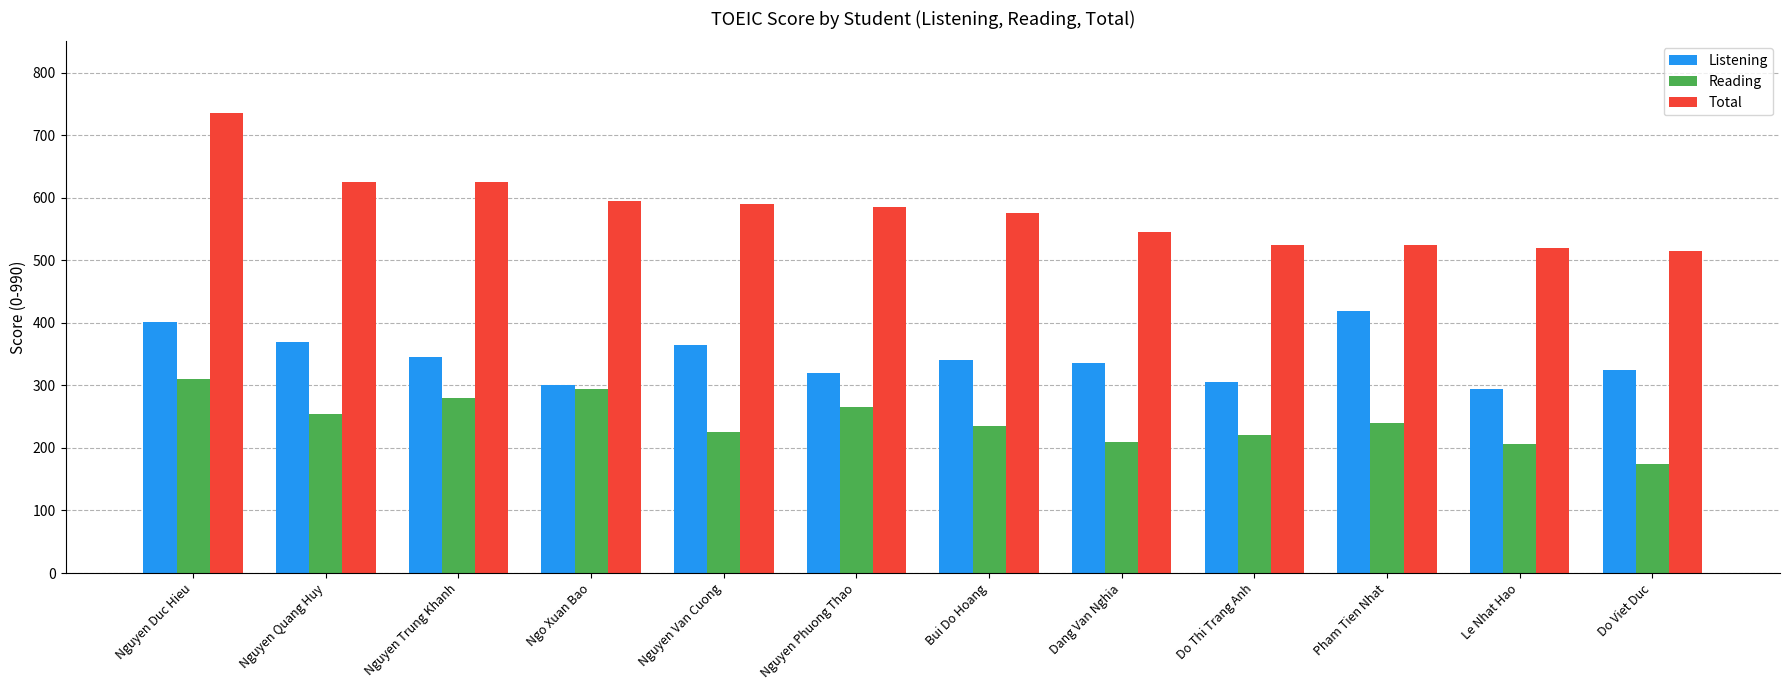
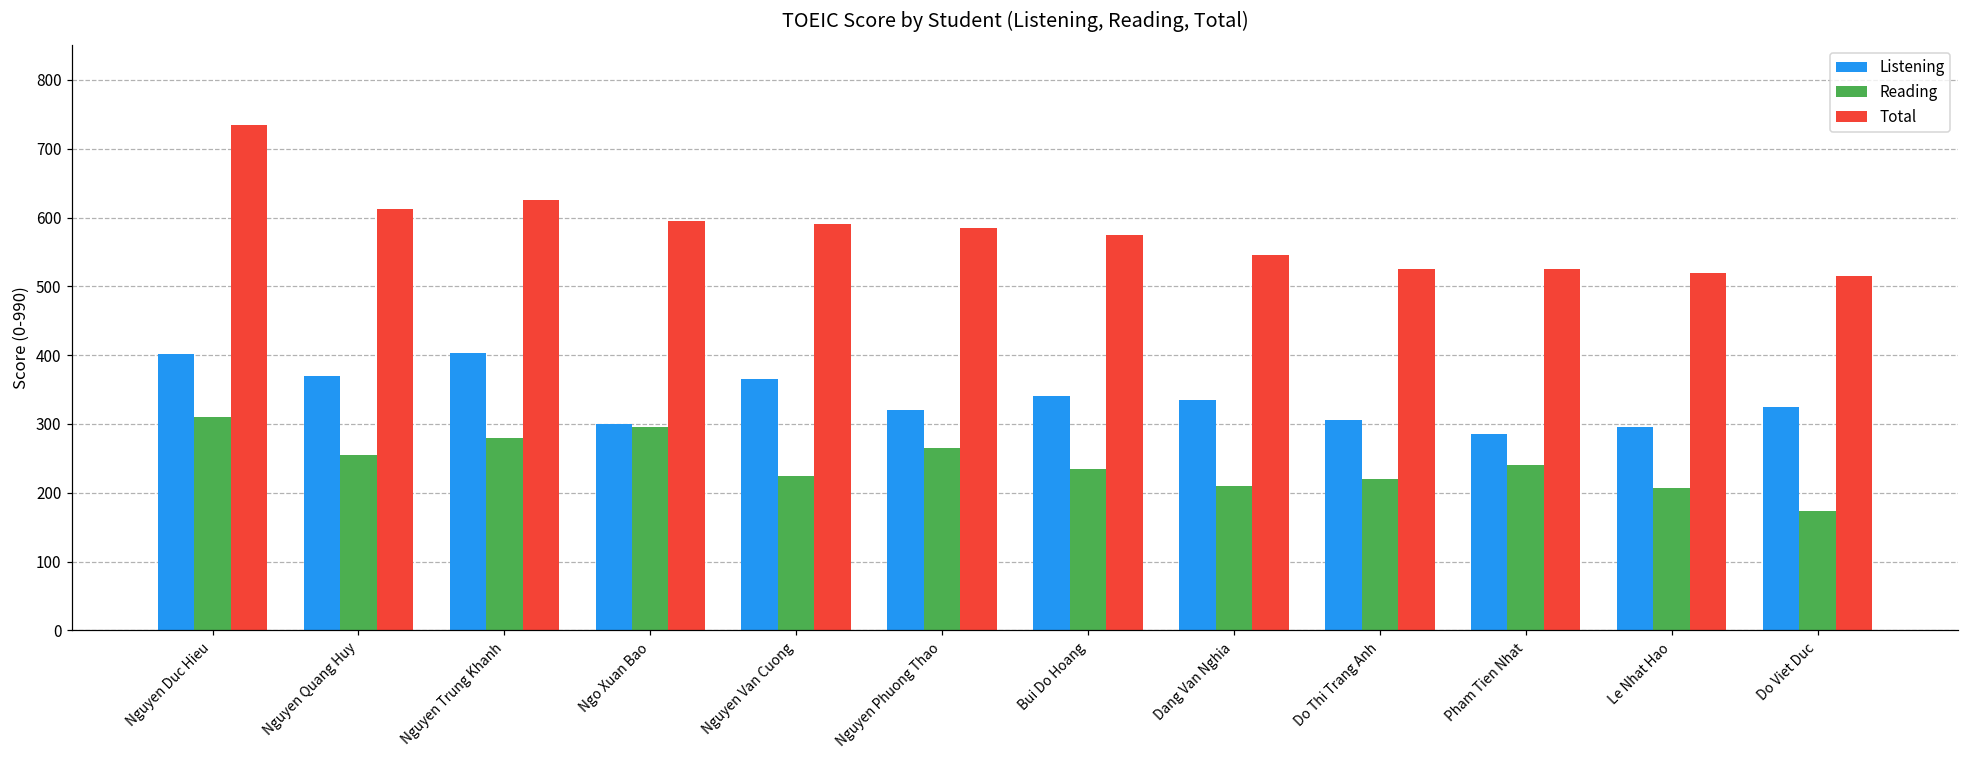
  {
    "Listening": {
      "Nguyen Duc Hieu": 400,
      "Nguyen Quang Huy": 370,
-     "Nguyen Trung Khanh": 350,
+     "Nguyen Trung Khanh": 400,
      "Ngo Xuan Bao": 300,
      "Nguyen Van Cuong": 370,
      "Nguyen Phuong Thao": 320,
      "Bui Do Hoang": 340,
      "Dang Van Nghia": 340,
      "Do Thi Trang Anh": 310,
-     "Pham Tien Nhat": 420,
+     "Pham Tien Nhat": 290,
      "Le Nhat Hao": 300,
      "Do Viet Duc": 330
    },
    "Reading": {
      "Nguyen Duc Hieu": 310,
      "Nguyen Quang Huy": 260,
      "Nguyen Trung Khanh": 280,
      "Ngo Xuan Bao": 300,
      "Nguyen Van Cuong": 230,
      "Nguyen Phuong Thao": 270,
      "Bui Do Hoang": 240,
      "Dang Van Nghia": 210,
      "Do Thi Trang Anh": 220,
      "Pham Tien Nhat": 240,
      "Le Nhat Hao": 210,
      "Do Viet Duc": 170
    },
    "Total": {
      "Nguyen Duc Hieu": 740,
-     "Nguyen Quang Huy": 630,
+     "Nguyen Quang Huy": 610,
      "Nguyen Trung Khanh": 630,
      "Ngo Xuan Bao": 600,
      "Nguyen Van Cuong": 590,
      "Nguyen Phuong Thao": 590,
      "Bui Do Hoang": 580,
      "Dang Van Nghia": 550,
      "Do Thi Trang Anh": 530,
      "Pham Tien Nhat": 530,
      "Le Nhat Hao": 520,
      "Do Viet Duc": 520
    }
  }
